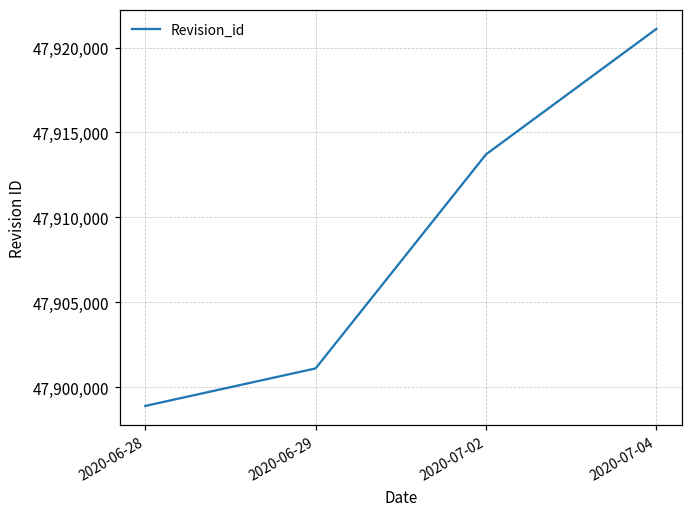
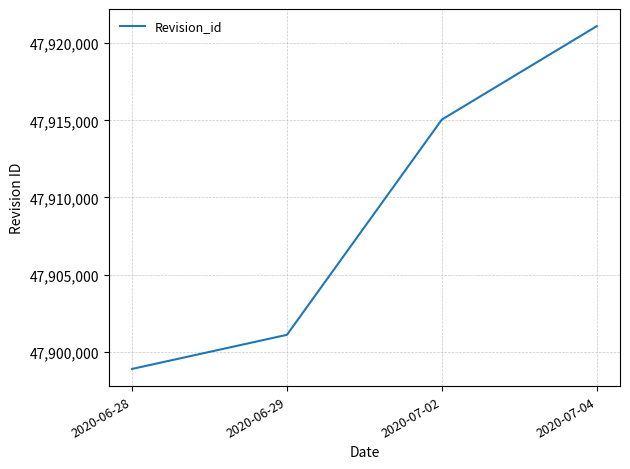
  {
    "2020-06-28": "47,898,900",
    "2020-06-29": "47,901,100",
-   "2020-07-02": "47,913,700",
+   "2020-07-02": "47,915,000",
    "2020-07-04": "47,921,100"
  }
